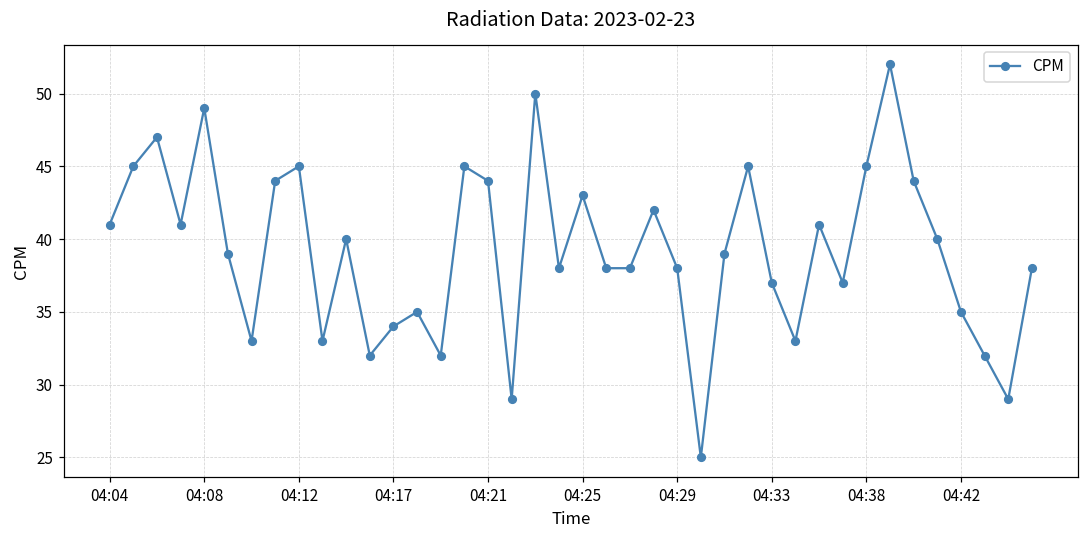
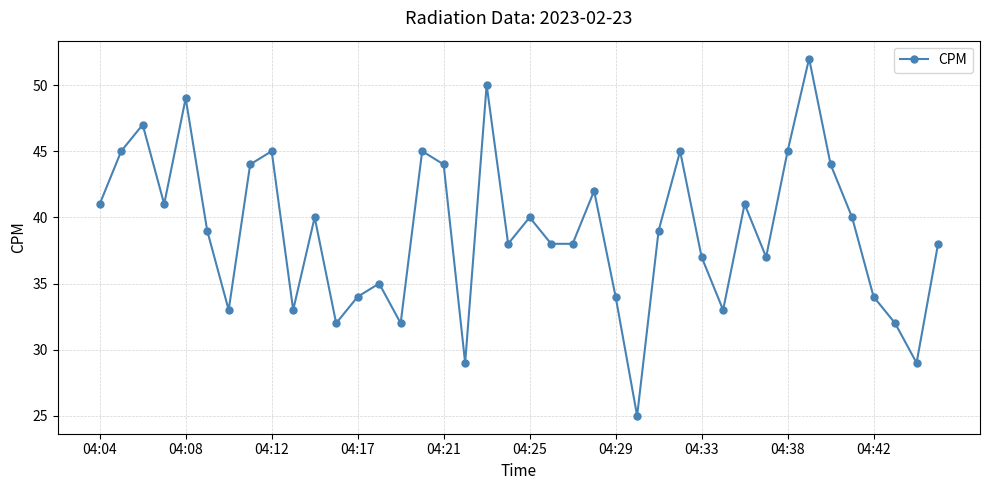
  {
    "04:04": 41,
    "04:08": 49,
    "04:12": 45,
    "04:17": 34,
    "04:21": 44,
-   "04:25": 43,
-   "04:29": 38,
+   "04:25": 40,
+   "04:29": 34,
    "04:33": 37,
    "04:38": 45,
-   "04:42": 35
+   "04:42": 34
  }
